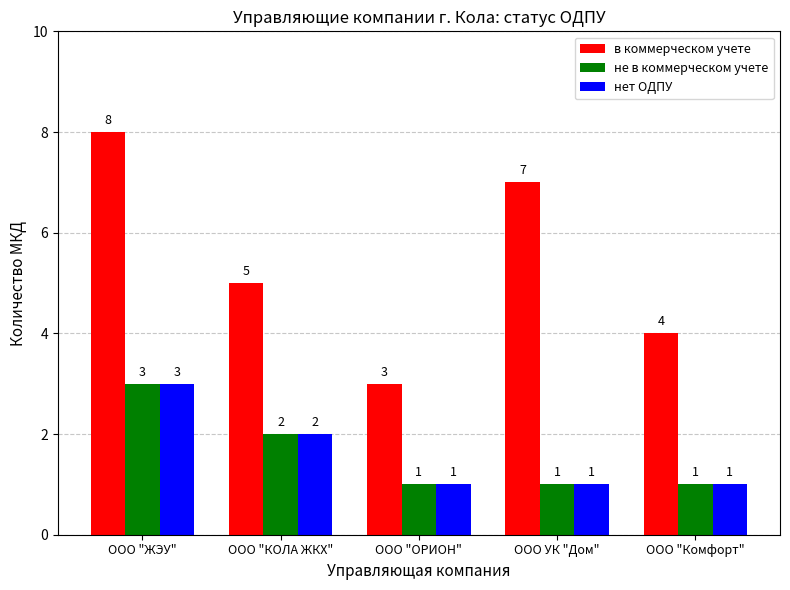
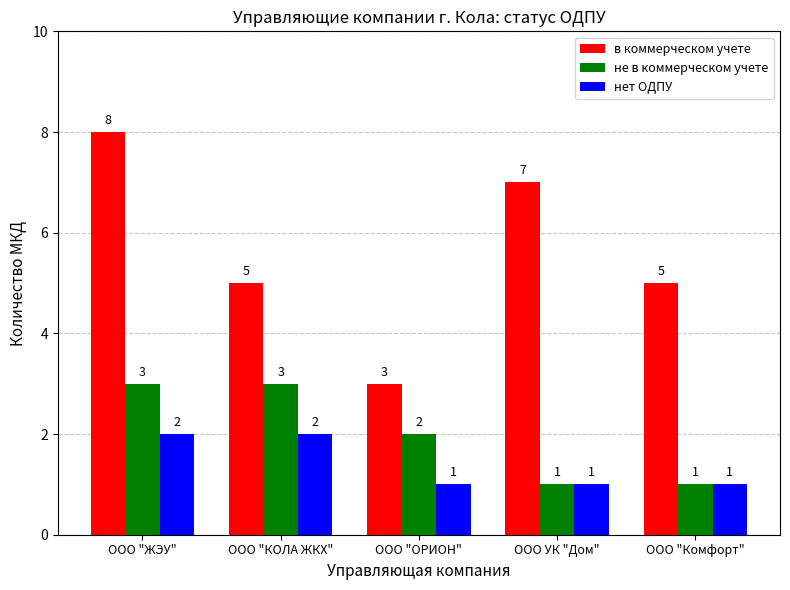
  {
    "в коммерческом учете": {
      "ООО \"ЖЭУ\"": 8,
      "ООО \"КОЛА ЖКХ\"": 5,
      "ООО \"ОРИОН\"": 3,
      "ООО УК \"Дом\"": 7,
-     "ООО \"Комфорт\"": 4
+     "ООО \"Комфорт\"": 5
    },
    "не в коммерческом учете": {
      "ООО \"ЖЭУ\"": 3,
-     "ООО \"КОЛА ЖКХ\"": 2,
-     "ООО \"ОРИОН\"": 1,
+     "ООО \"КОЛА ЖКХ\"": 3,
+     "ООО \"ОРИОН\"": 2,
      "ООО УК \"Дом\"": 1,
      "ООО \"Комфорт\"": 1
    },
    "нет ОДПУ": {
-     "ООО \"ЖЭУ\"": 3,
+     "ООО \"ЖЭУ\"": 2,
      "ООО \"КОЛА ЖКХ\"": 2,
      "ООО \"ОРИОН\"": 1,
      "ООО УК \"Дом\"": 1,
      "ООО \"Комфорт\"": 1
    }
  }
